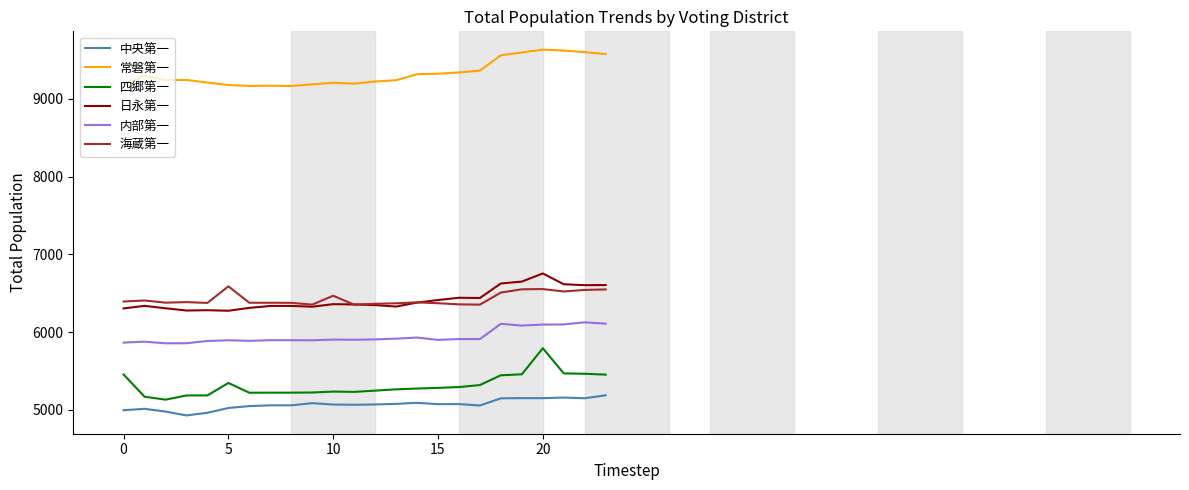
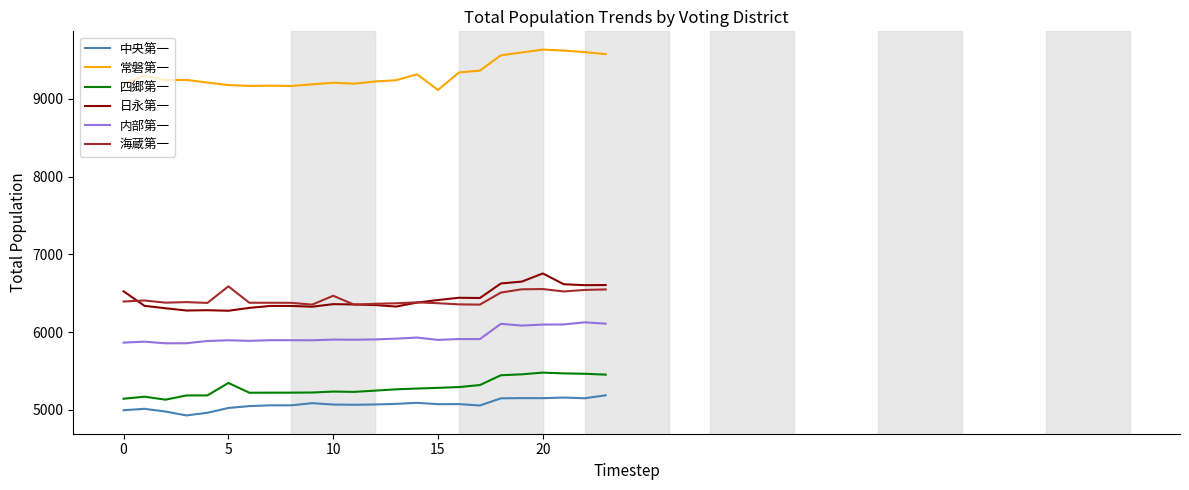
  {
    "中央第一": {
      "0": 5000,
      "5": 5000,
      "10": 5100,
      "15": 5100,
      "20": 5200
    },
    "常磐第一": {
      "5": 9200,
      "10": 9200,
-     "15": 9300,
+     "15": 9100,
      "20": 9600
    },
    "四郷第一": {
-     "0": 5500,
+     "0": 5100,
      "5": 5300,
      "10": 5200,
      "15": 5300,
-     "20": 5800
+     "20": 5500
    },
    "日永第一": {
-     "0": 6300,
+     "0": 6500,
      "5": 6300,
      "10": 6400,
      "15": 6400,
      "20": 6800
    },
    "内部第一": {
      "0": 5900,
      "5": 5900,
      "10": 5900,
      "15": 5900,
      "20": 6100
    },
    "海蔵第一": {
      "0": 6400,
      "5": 6600,
      "10": 6500,
      "15": 6400,
      "20": 6600
    }
  }
